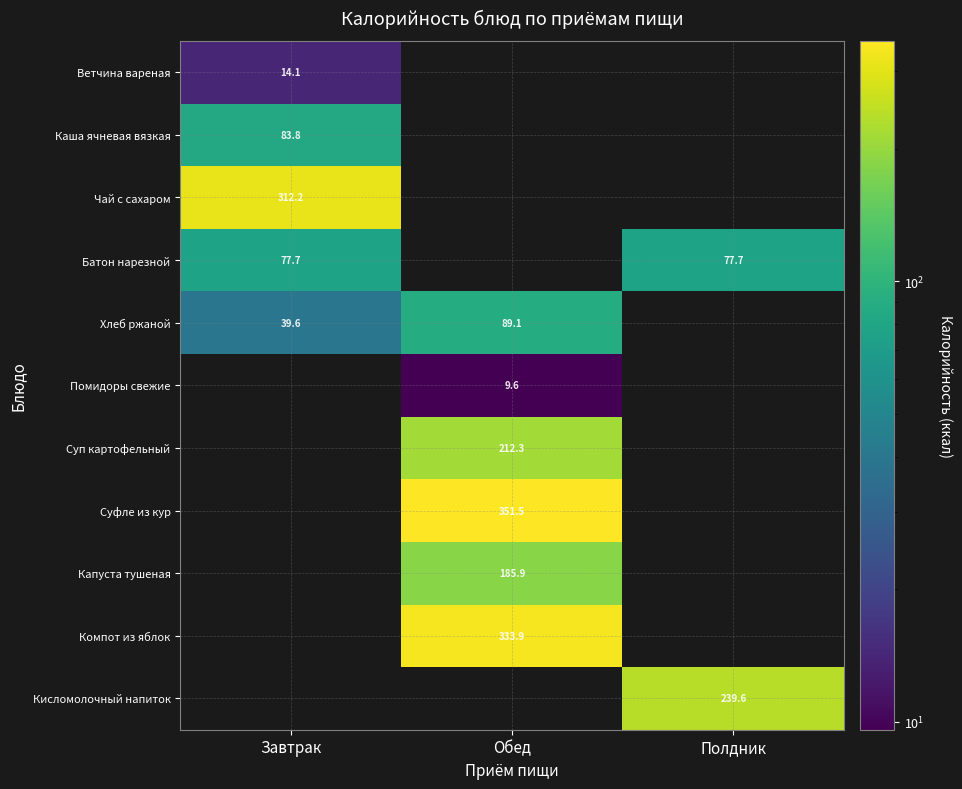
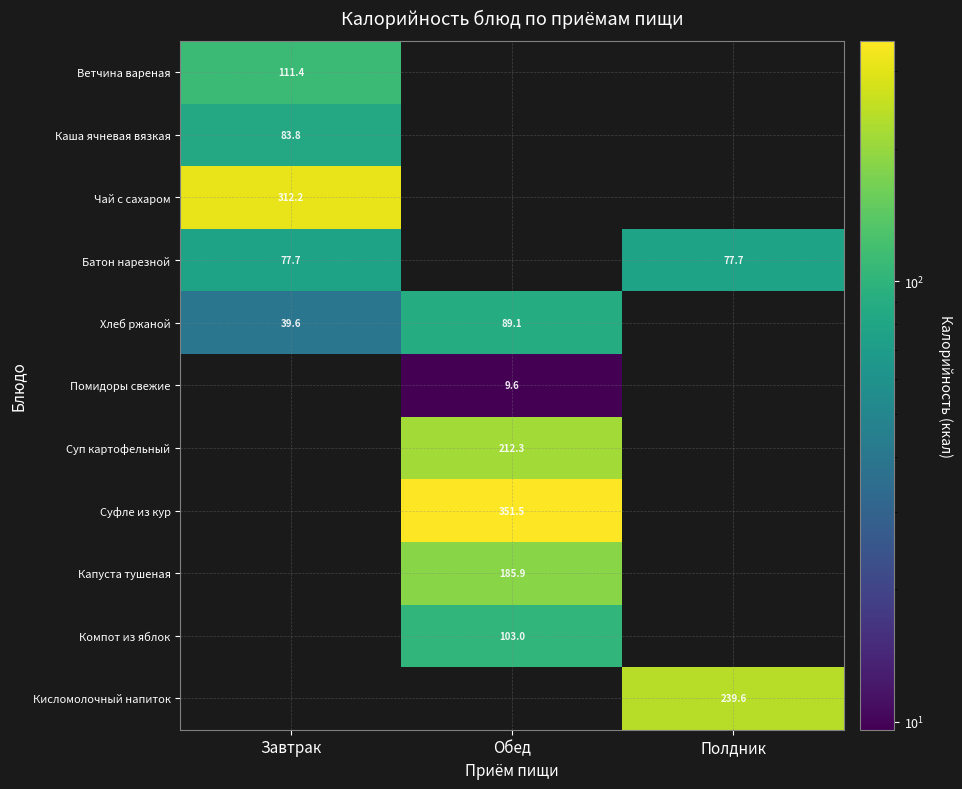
  {
    "Ветчина вареная": {
-     "Завтрак": 14.1
+     "Завтрак": 111.4
    },
    "Каша ячневая вязкая": {
      "Завтрак": 83.8
    },
    "Чай с сахаром": {
      "Завтрак": 312.2
    },
    "Батон нарезной": {
      "Завтрак": 77.7,
      "Полдник": 77.7
    },
    "Хлеб ржаной": {
      "Завтрак": 39.6,
      "Обед": 89.1
    },
    "Помидоры свежие": {
      "Обед": 9.6
    },
    "Суп картофельный": {
      "Обед": 212.3
    },
    "Суфле из кур": {
      "Обед": 351.5
    },
    "Капуста тушеная": {
      "Обед": 185.9
    },
    "Компот из яблок": {
-     "Обед": 333.9
+     "Обед": 103.0
    },
    "Кисломолочный напиток": {
      "Полдник": 239.6
    }
  }
